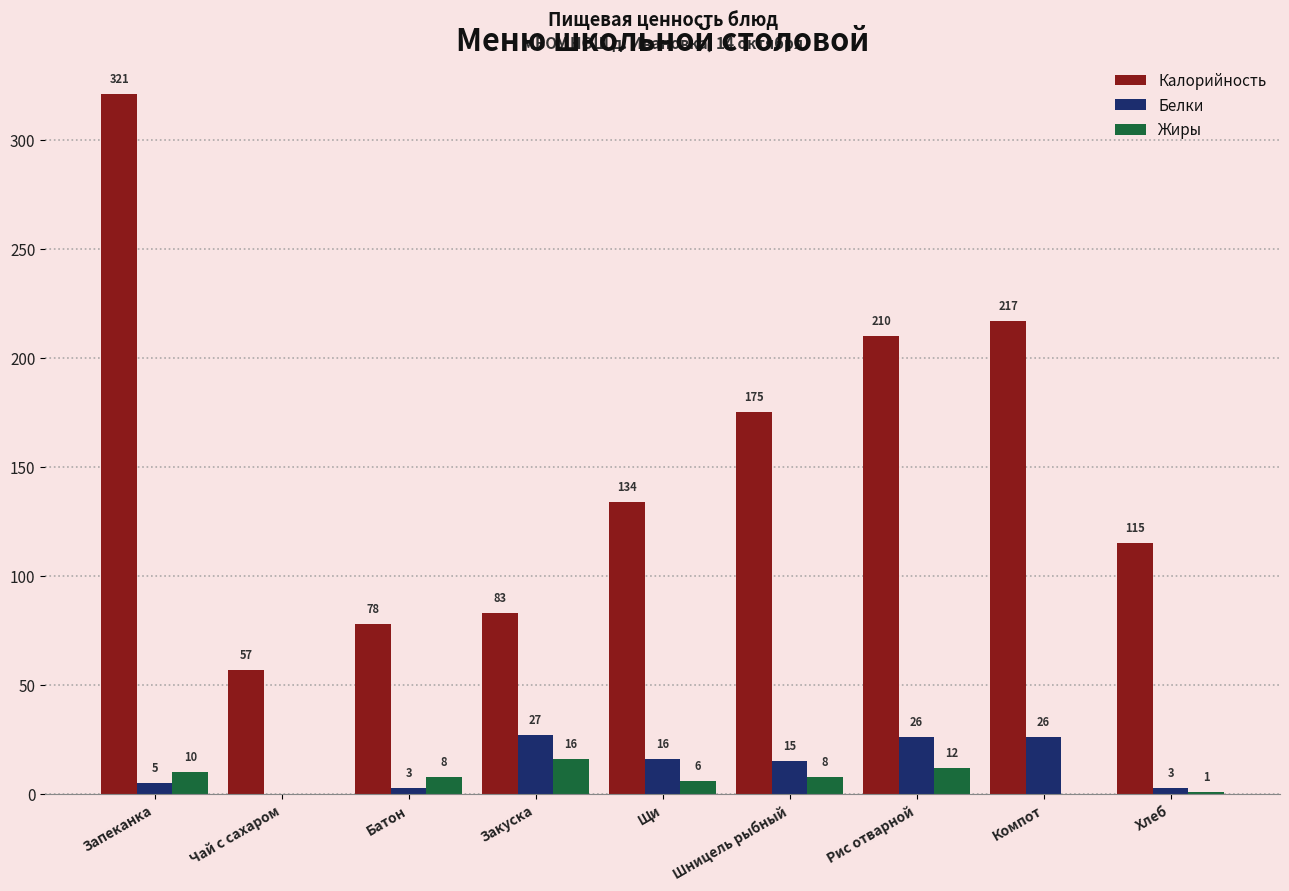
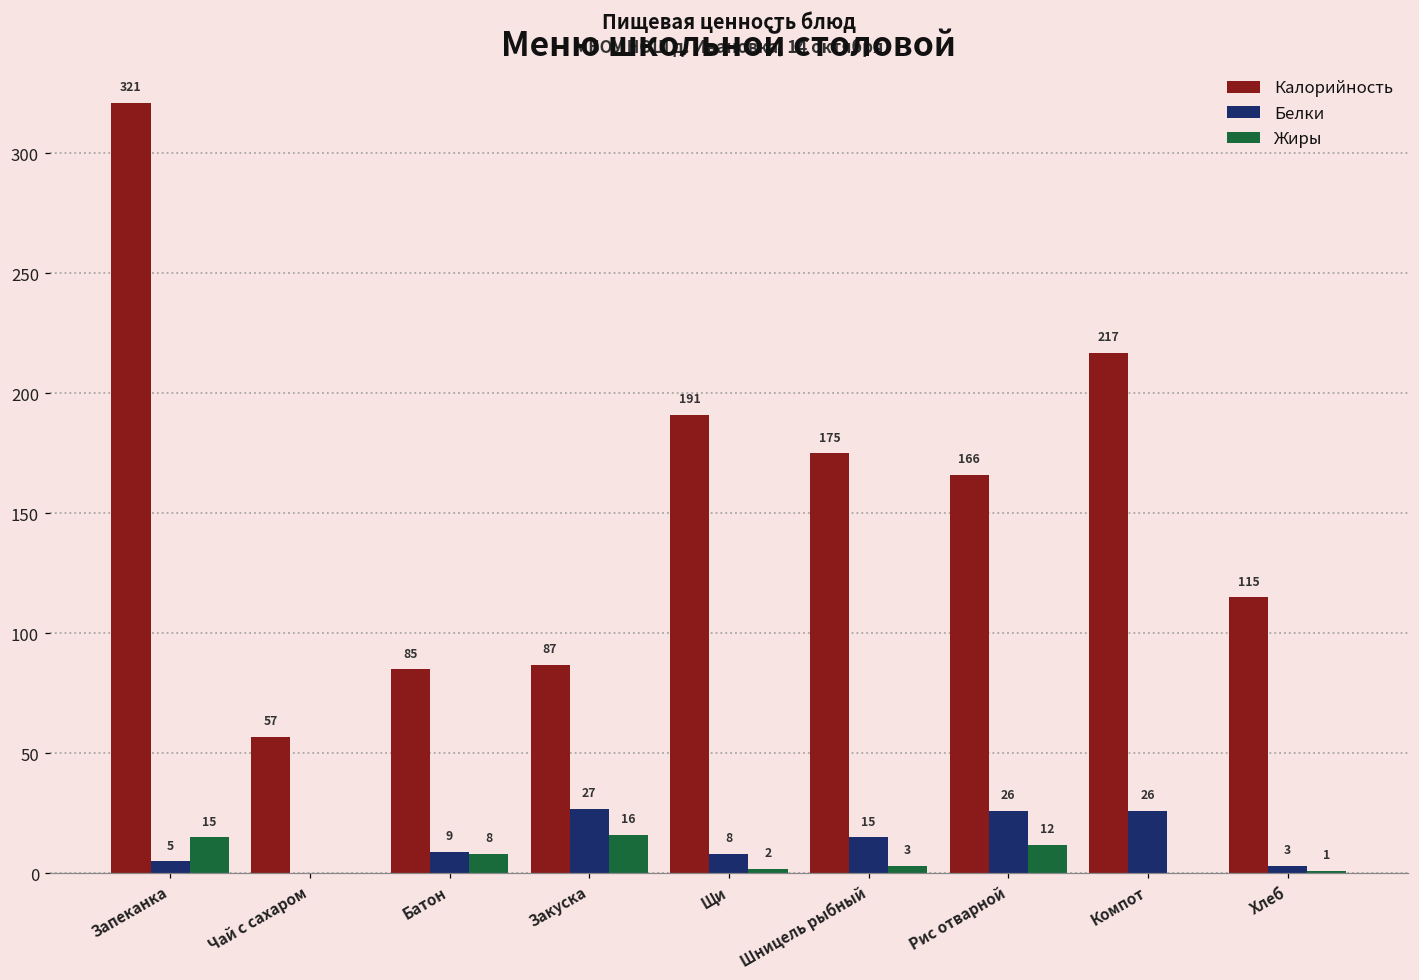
  {
    "Калорийность": {
      "Запеканка": 321,
      "Чай с сахаром": 57,
-     "Батон": 78,
-     "Закуска": 83,
-     "Щи": 134,
+     "Батон": 85,
+     "Закуска": 87,
+     "Щи": 191,
      "Шницель рыбный": 175,
-     "Рис отварной": 210,
+     "Рис отварной": 166,
      "Компот": 217,
      "Хлеб": 115
    },
    "Белки": {
      "Запеканка": 5,
-     "Батон": 3,
+     "Батон": 9,
      "Закуска": 27,
-     "Щи": 16,
+     "Щи": 8,
      "Шницель рыбный": 15,
      "Рис отварной": 26,
      "Компот": 26,
      "Хлеб": 3
    },
    "Жиры": {
-     "Запеканка": 10,
+     "Запеканка": 15,
      "Батон": 8,
      "Закуска": 16,
-     "Щи": 6,
-     "Шницель рыбный": 8,
+     "Щи": 2,
+     "Шницель рыбный": 3,
      "Рис отварной": 12,
      "Хлеб": 1
    }
  }
